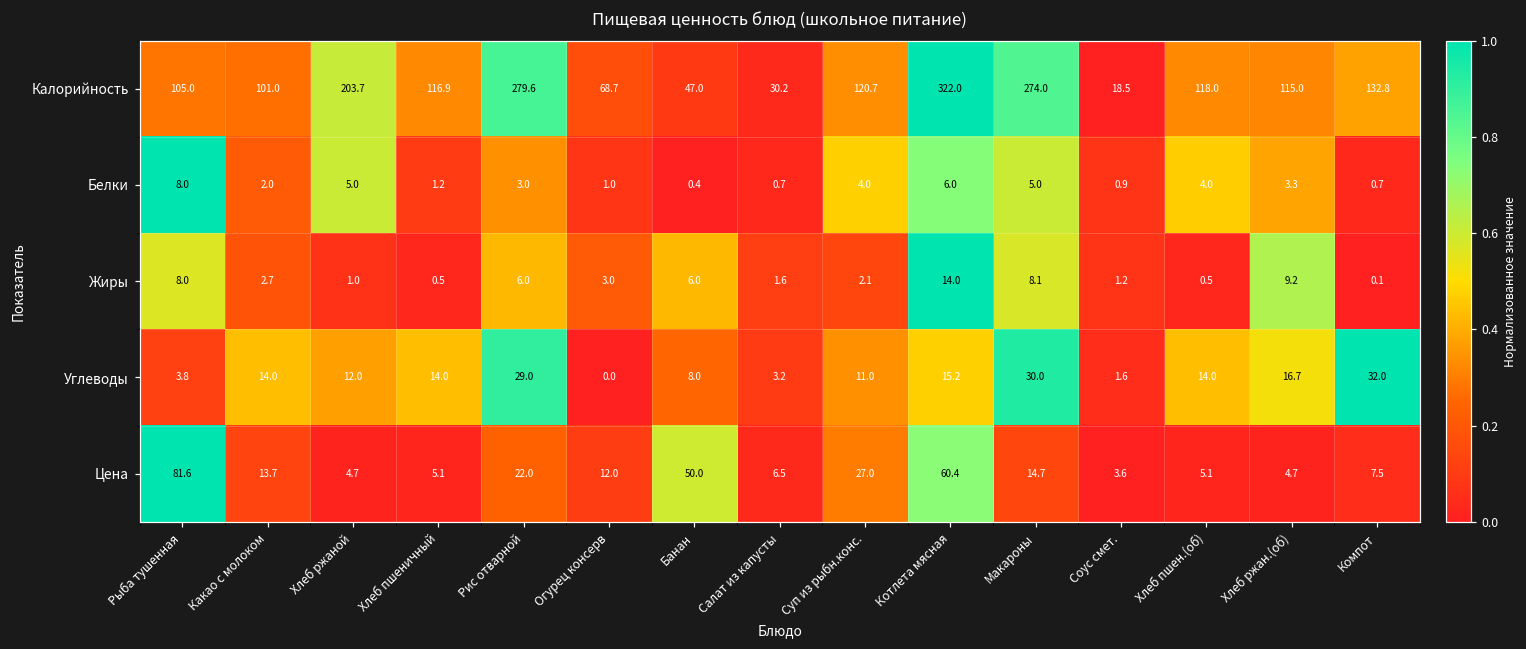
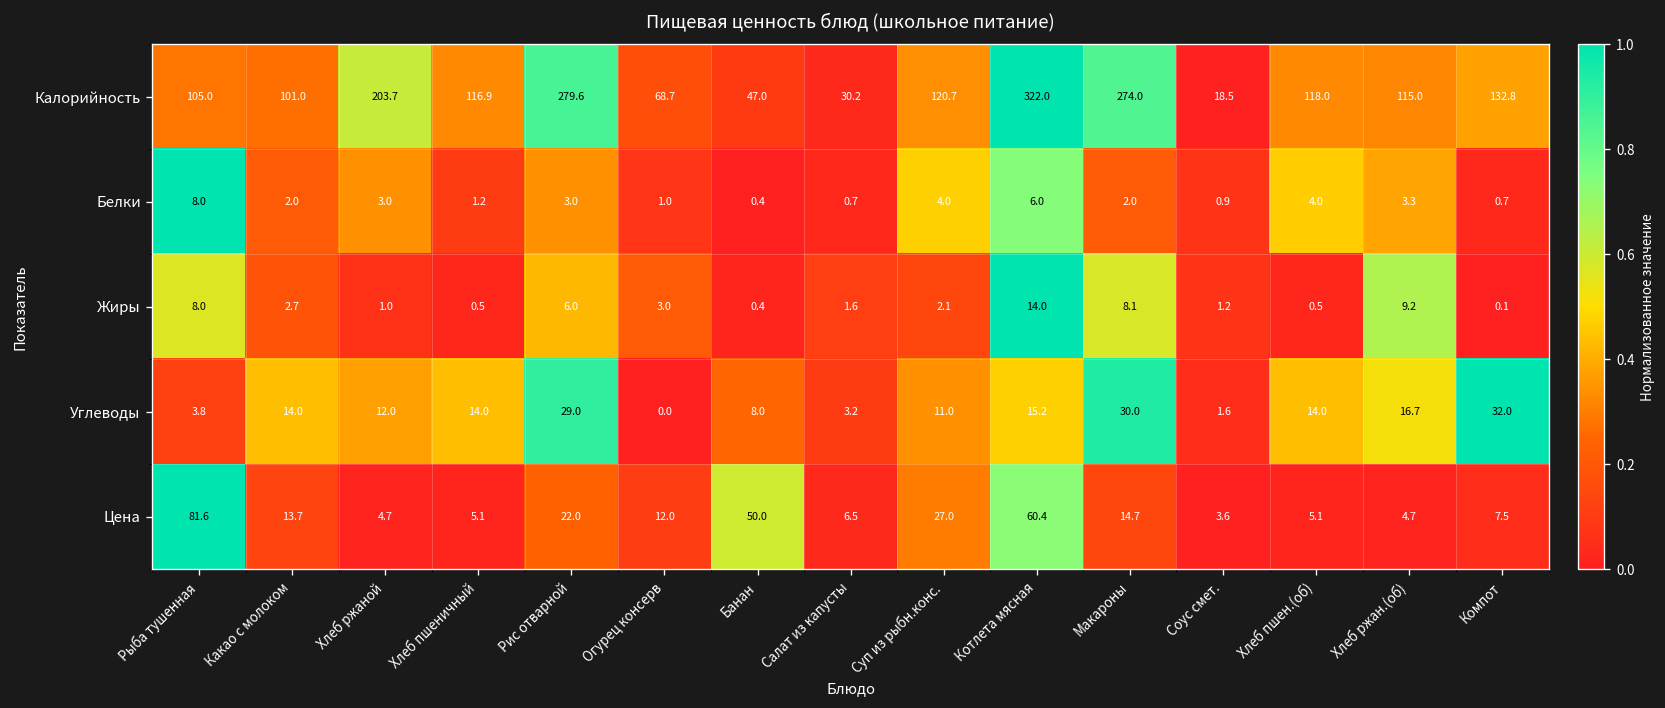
  {
    "Калорийность": {
      "Рыба тушенная": 105.0,
      "Какао с молоком": 101.0,
      "Хлеб ржаной": 203.7,
      "Хлеб пшеничный": 116.9,
      "Рис отварной": 279.6,
      "Огурец консерв": 68.7,
      "Банан": 47.0,
      "Салат из капусты": 30.2,
      "Суп из рыбн.конс.": 120.7,
      "Котлета мясная": 322.0,
      "Макароны": 274.0,
      "Соус смет.": 18.5,
      "Хлеб пшен.(об)": 118.0,
      "Хлеб ржан.(об)": 115.0,
      "Компот": 132.8
    },
    "Белки": {
      "Рыба тушенная": 8.0,
      "Какао с молоком": 2.0,
-     "Хлеб ржаной": 5.0,
+     "Хлеб ржаной": 3.0,
      "Хлеб пшеничный": 1.2,
      "Рис отварной": 3.0,
      "Огурец консерв": 1.0,
      "Банан": 0.4,
      "Салат из капусты": 0.7,
      "Суп из рыбн.конс.": 4.0,
      "Котлета мясная": 6.0,
-     "Макароны": 5.0,
+     "Макароны": 2.0,
      "Соус смет.": 0.9,
      "Хлеб пшен.(об)": 4.0,
      "Хлеб ржан.(об)": 3.3,
      "Компот": 0.7
    },
    "Жиры": {
      "Рыба тушенная": 8.0,
      "Какао с молоком": 2.7,
      "Хлеб ржаной": 1.0,
      "Хлеб пшеничный": 0.5,
      "Рис отварной": 6.0,
      "Огурец консерв": 3.0,
-     "Банан": 6.0,
+     "Банан": 0.4,
      "Салат из капусты": 1.6,
      "Суп из рыбн.конс.": 2.1,
      "Котлета мясная": 14.0,
      "Макароны": 8.1,
      "Соус смет.": 1.2,
      "Хлеб пшен.(об)": 0.5,
      "Хлеб ржан.(об)": 9.2,
      "Компот": 0.1
    },
    "Углеводы": {
      "Рыба тушенная": 3.8,
      "Какао с молоком": 14.0,
      "Хлеб ржаной": 12.0,
      "Хлеб пшеничный": 14.0,
      "Рис отварной": 29.0,
      "Огурец консерв": 0.0,
      "Банан": 8.0,
      "Салат из капусты": 3.2,
      "Суп из рыбн.конс.": 11.0,
      "Котлета мясная": 15.2,
      "Макароны": 30.0,
      "Соус смет.": 1.6,
      "Хлеб пшен.(об)": 14.0,
      "Хлеб ржан.(об)": 16.7,
      "Компот": 32.0
    },
    "Цена": {
      "Рыба тушенная": 81.6,
      "Какао с молоком": 13.7,
      "Хлеб ржаной": 4.7,
      "Хлеб пшеничный": 5.1,
      "Рис отварной": 22.0,
      "Огурец консерв": 12.0,
      "Банан": 50.0,
      "Салат из капусты": 6.5,
      "Суп из рыбн.конс.": 27.0,
      "Котлета мясная": 60.4,
      "Макароны": 14.7,
      "Соус смет.": 3.6,
      "Хлеб пшен.(об)": 5.1,
      "Хлеб ржан.(об)": 4.7,
      "Компот": 7.5
    }
  }
